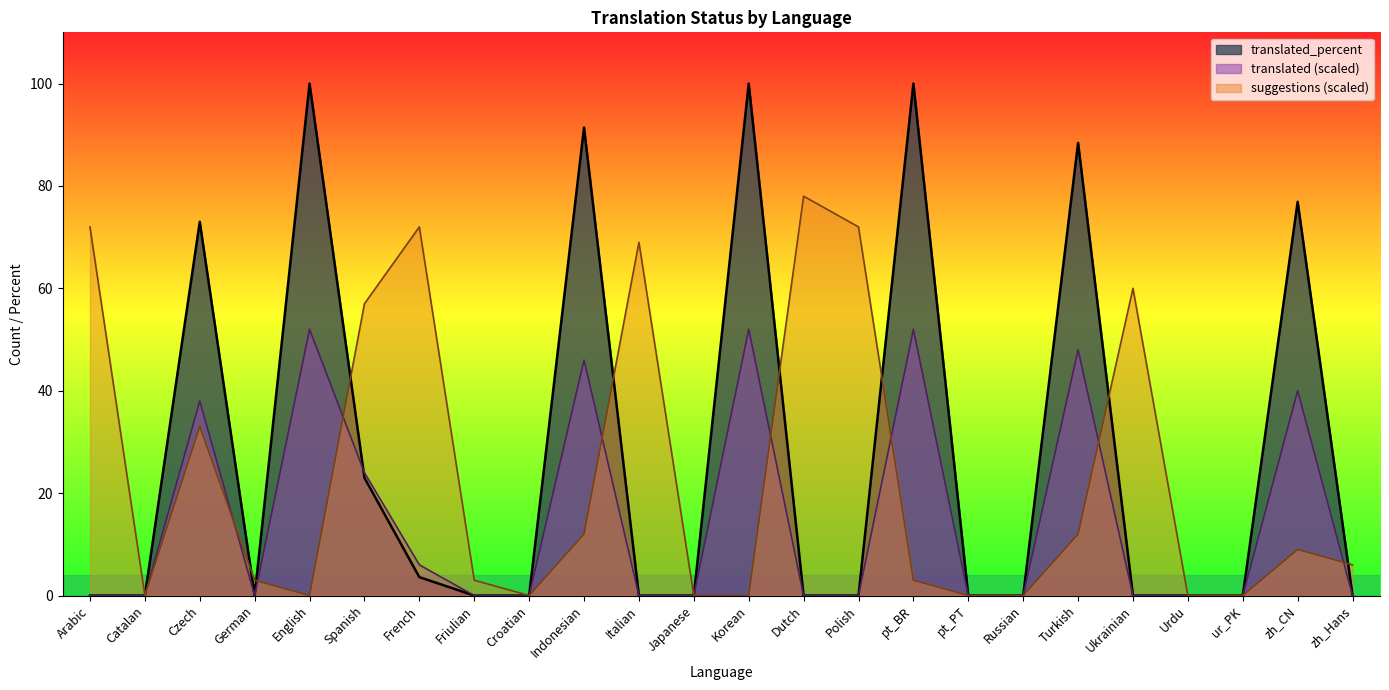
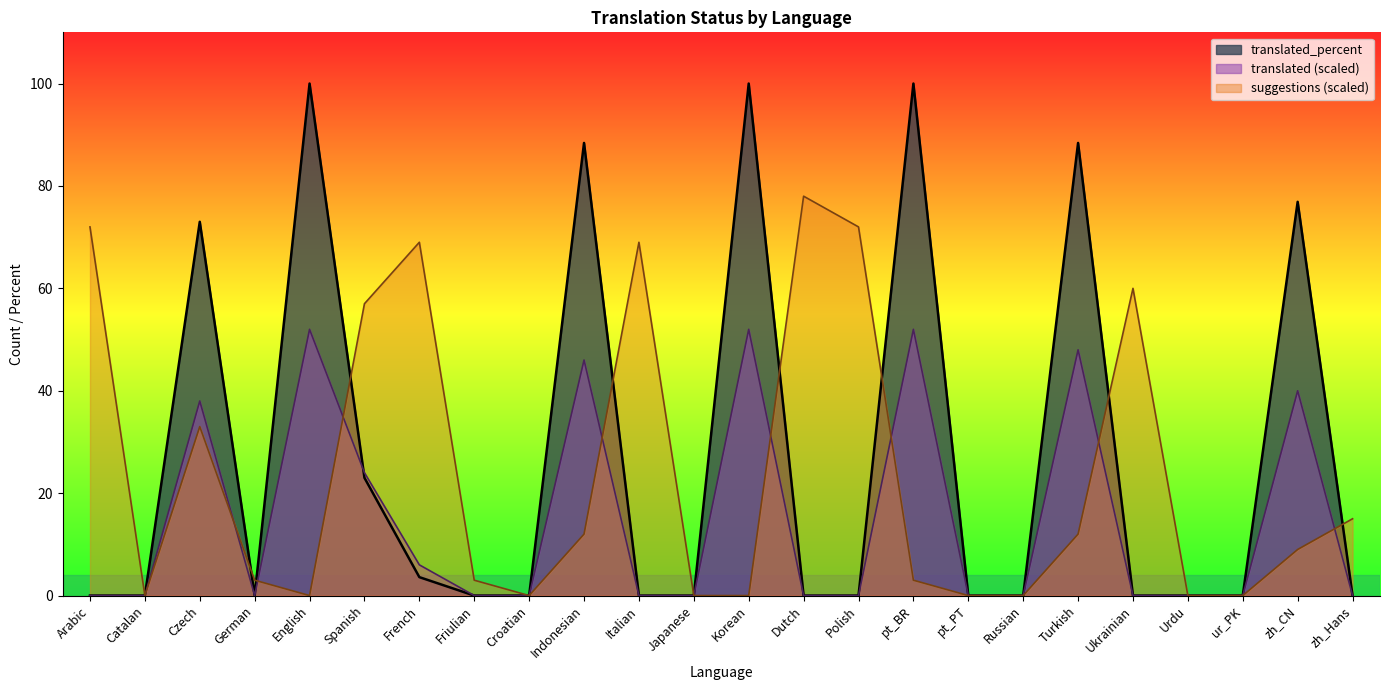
  {
    "translated_percent": {
      "Czech": 73,
      "English": 100,
      "Spanish": 23,
-     "Indonesian": 91,
+     "Indonesian": 88,
      "Korean": 100,
      "pt_BR": 100,
      "Turkish": 88,
      "zh_CN": 77
    },
    "translated (scaled)": {
      "Czech": 38,
      "English": 52,
      "Spanish": 24,
      "French": 6,
      "Indonesian": 46,
      "Korean": 52,
      "pt_BR": 52,
      "Turkish": 48,
      "zh_CN": 40
    },
    "suggestions (scaled)": {
      "Arabic": 72,
      "Czech": 33,
      "Spanish": 57,
-     "French": 72,
+     "French": 69,
      "Indonesian": 12,
      "Italian": 69,
      "Dutch": 78,
      "Polish": 72,
      "Turkish": 12,
      "Ukrainian": 60,
      "zh_CN": 9,
-     "zh_Hans": 6
+     "zh_Hans": 15
    }
  }
